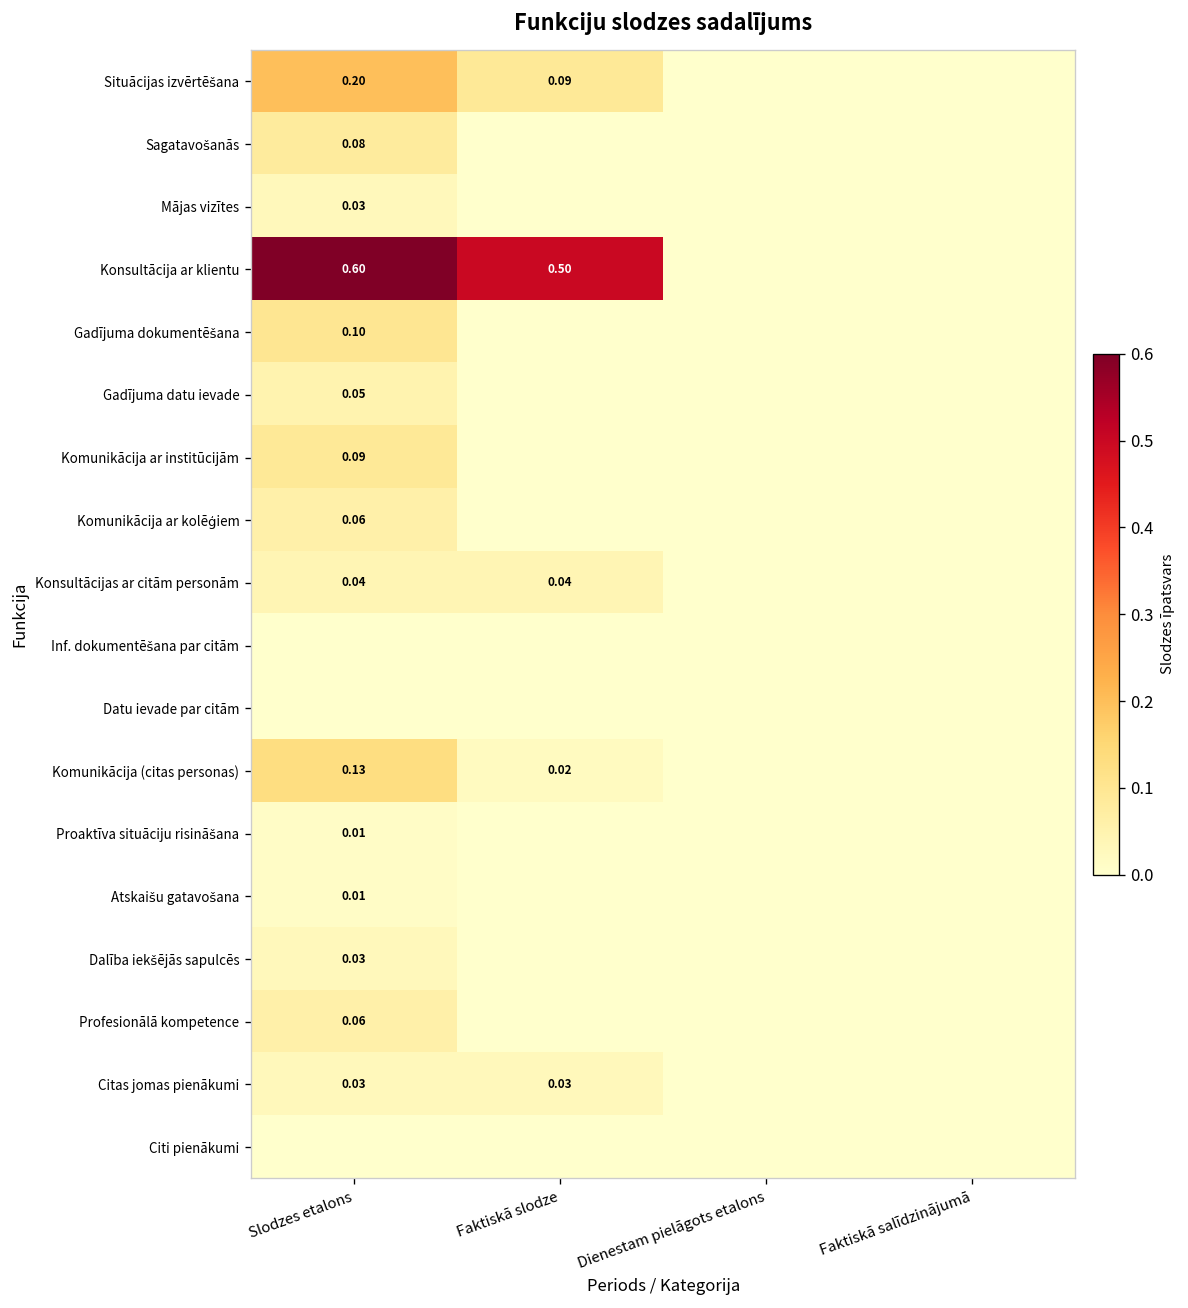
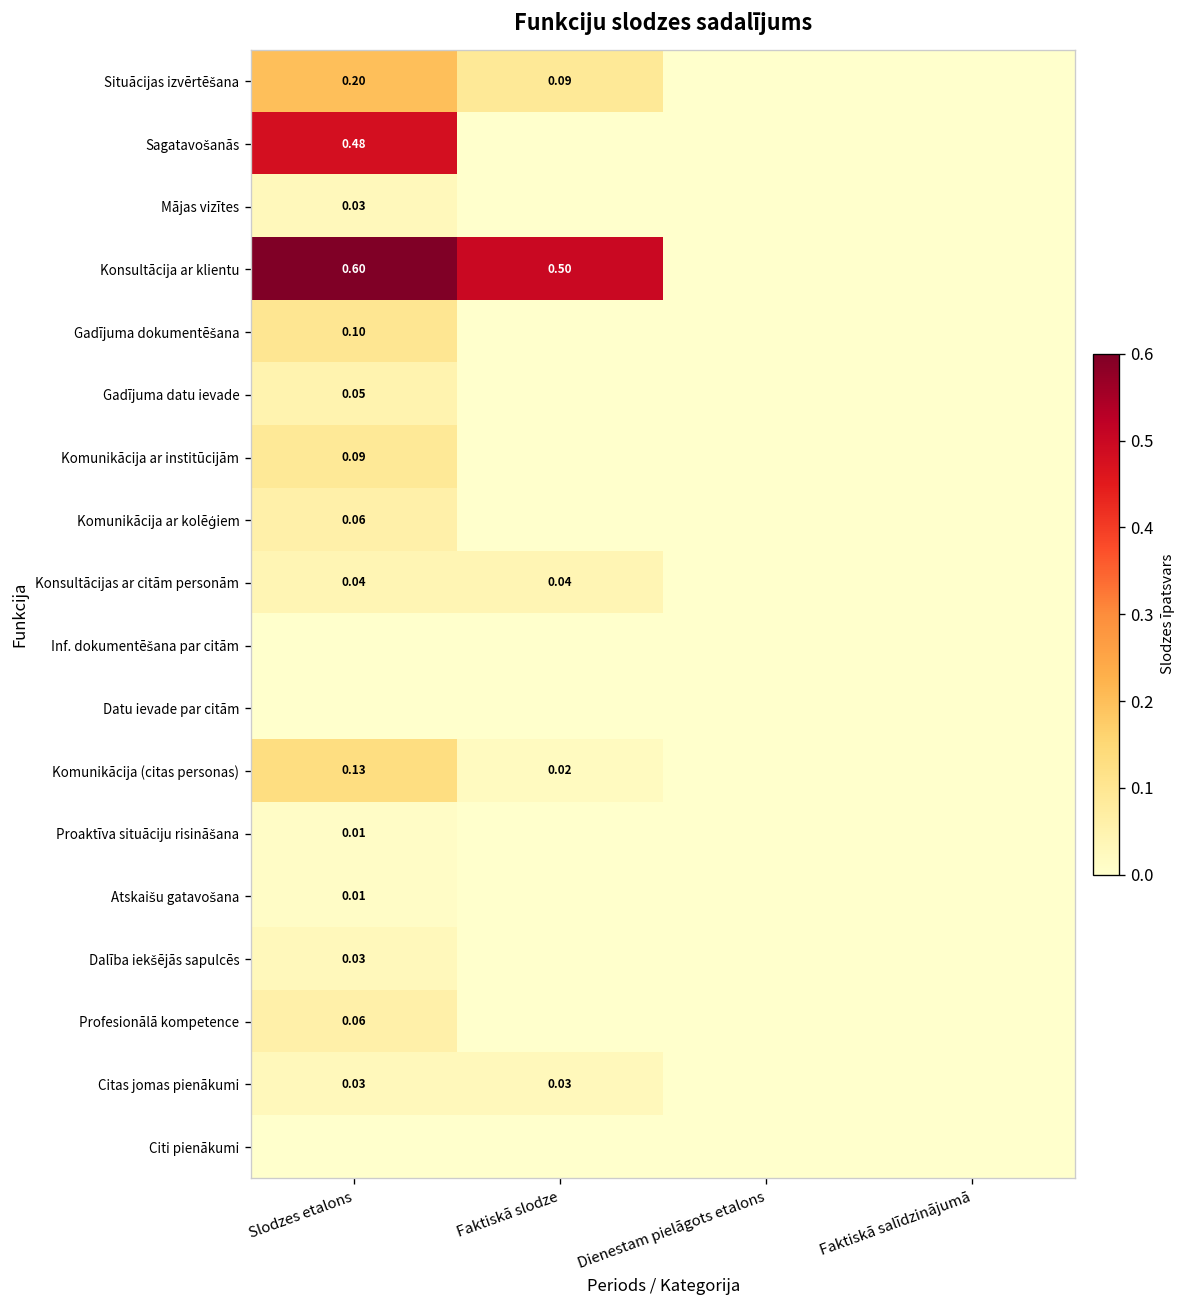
  {
    "Sagatavošanās": {
-     "Slodzes etalons": 0.08
+     "Slodzes etalons": 0.48
    }
  }
